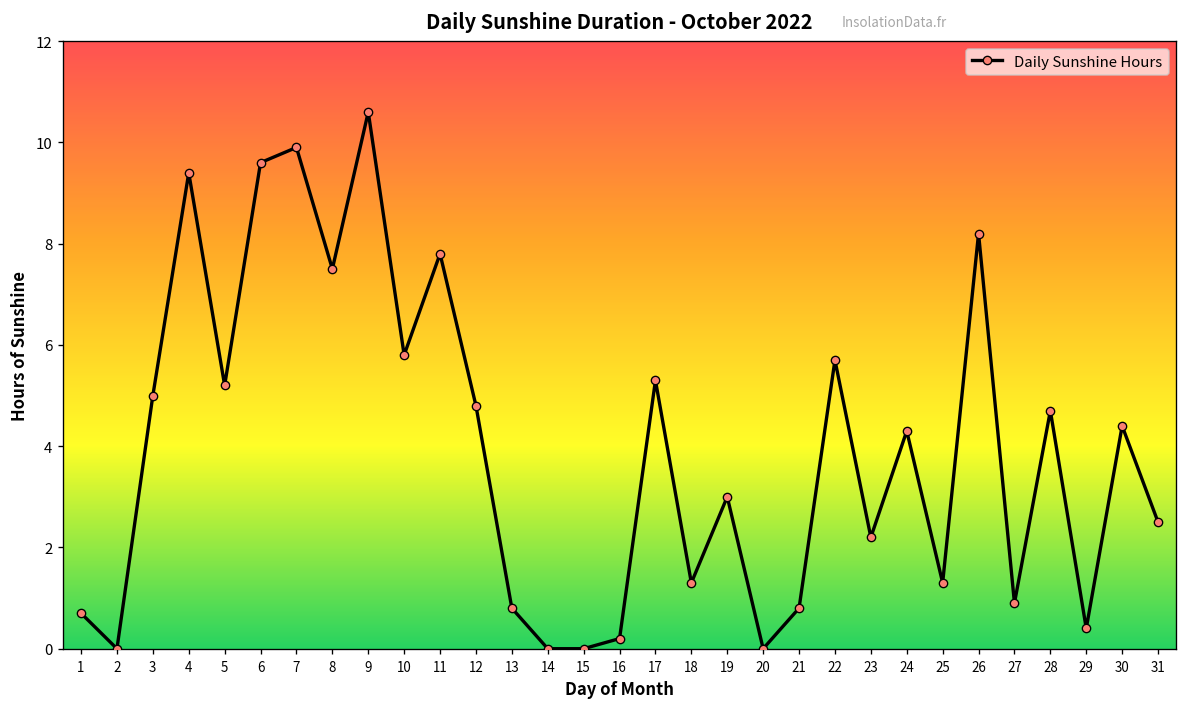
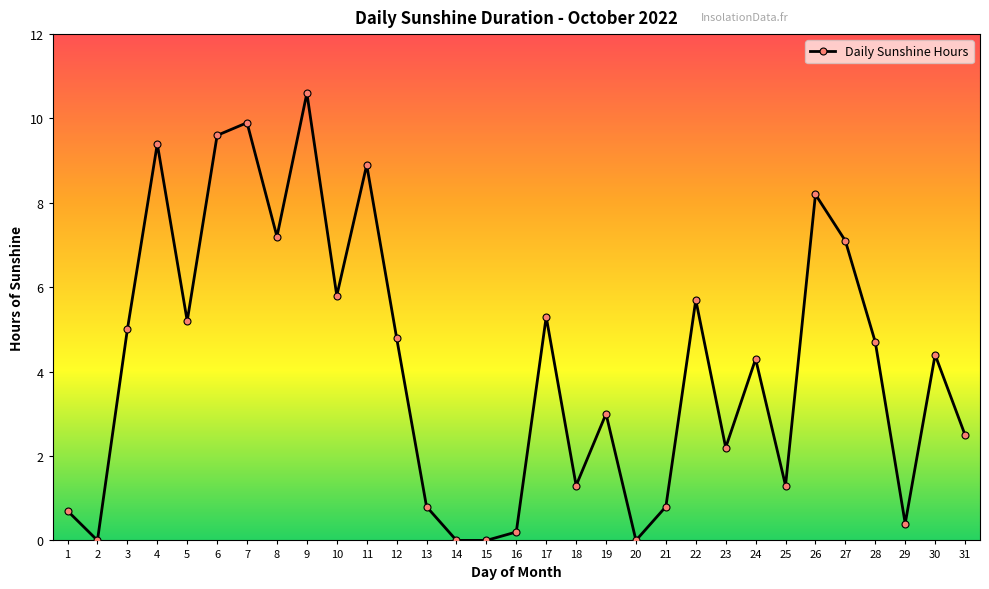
  {
    "1": 0.7,
    "2": 0.0,
    "3": 5.0,
    "4": 9.4,
    "5": 5.2,
    "6": 9.6,
    "7": 9.9,
-   "8": 7.5,
+   "8": 7.2,
    "9": 10.6,
    "10": 5.8,
-   "11": 7.8,
+   "11": 8.9,
    "12": 4.8,
    "13": 0.8,
    "14": 0.0,
    "15": 0.0,
    "16": 0.2,
    "17": 5.3,
    "18": 1.3,
    "19": 3.0,
    "20": 0.0,
    "21": 0.8,
    "22": 5.7,
    "23": 2.2,
    "24": 4.3,
    "25": 1.3,
    "26": 8.2,
-   "27": 0.9,
+   "27": 7.1,
    "28": 4.7,
    "29": 0.4,
    "30": 4.4,
    "31": 2.5
  }
